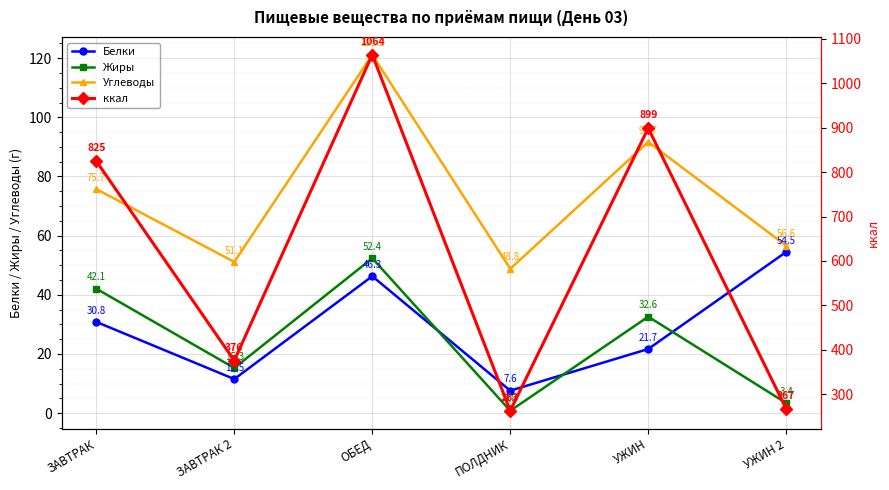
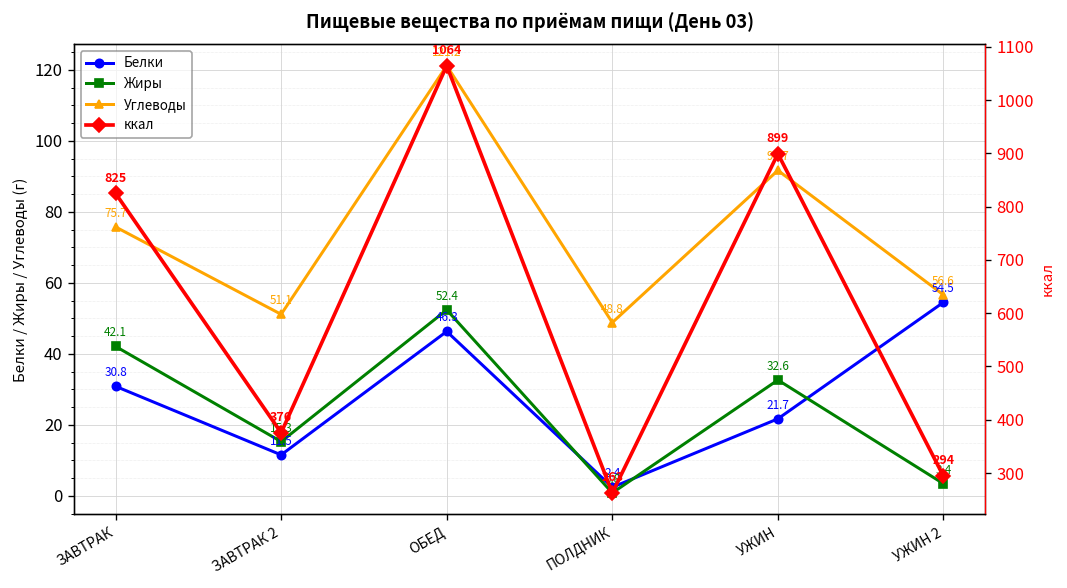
  {
    "Белки": {
      "ЗАВТРАК": 30.8,
-     "ПОЛДНИК": 7.6,
+     "ПОЛДНИК": 2.4,
      "УЖИН": 21.7
    },
    "Жиры": {
      "ЗАВТРАК": 42.1,
      "ОБЕД": 52.4,
      "УЖИН": 32.6
    },
    "Углеводы": {
      "ЗАВТРАК": 75.7,
      "ЗАВТРАК 2": 51.1,
      "ПОЛДНИК": 48.8
    },
    "ккал": {
      "ЗАВТРАК": 825,
      "ЗАВТРАК 2": 376,
      "УЖИН": 899,
-     "УЖИН 2": 267
+     "УЖИН 2": 294
    }
  }
